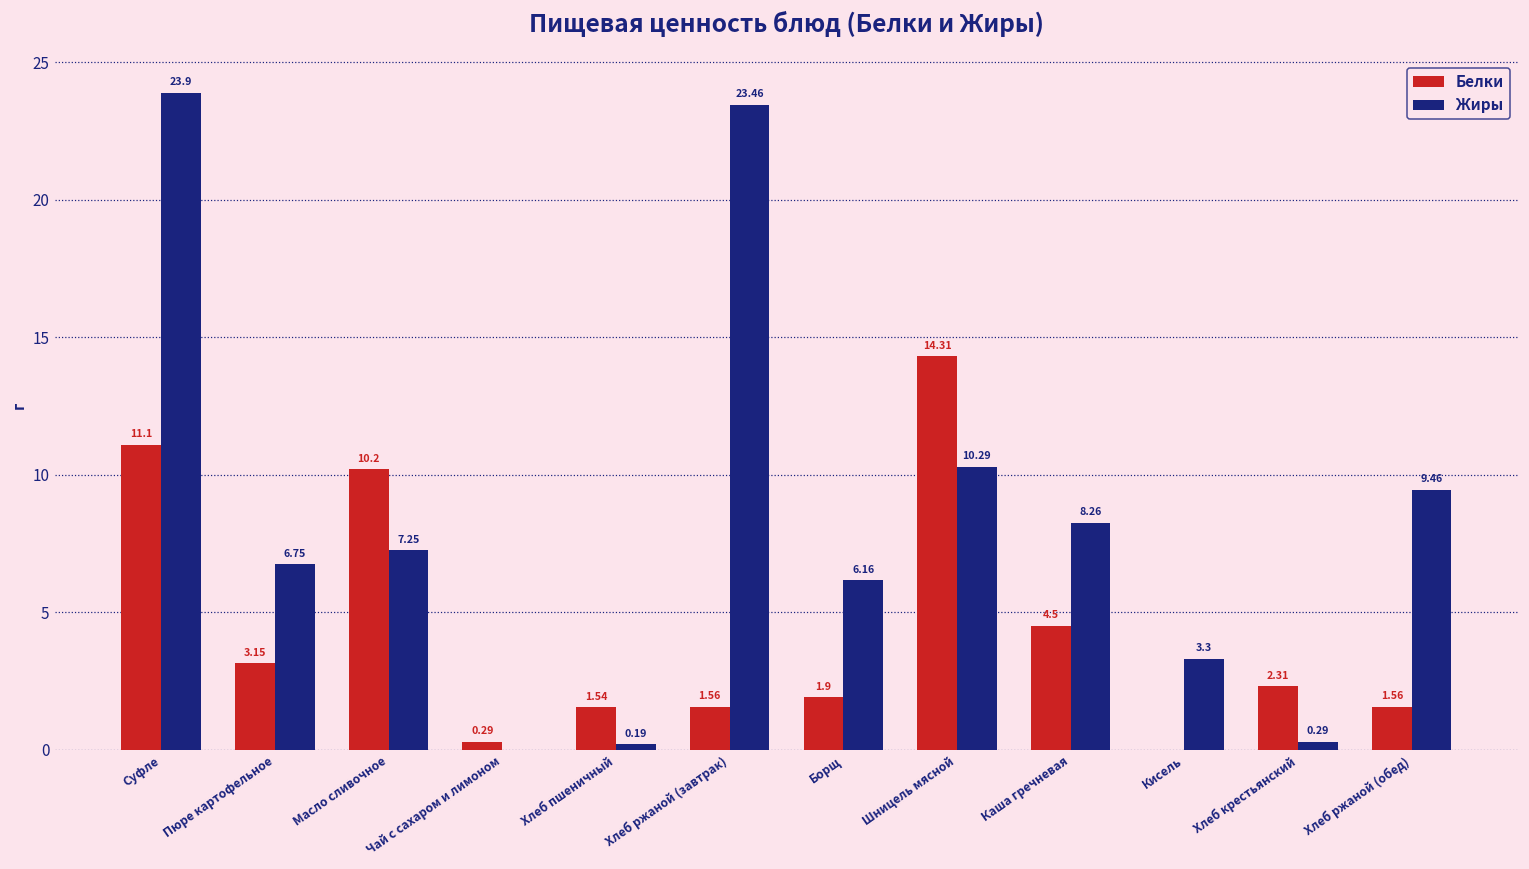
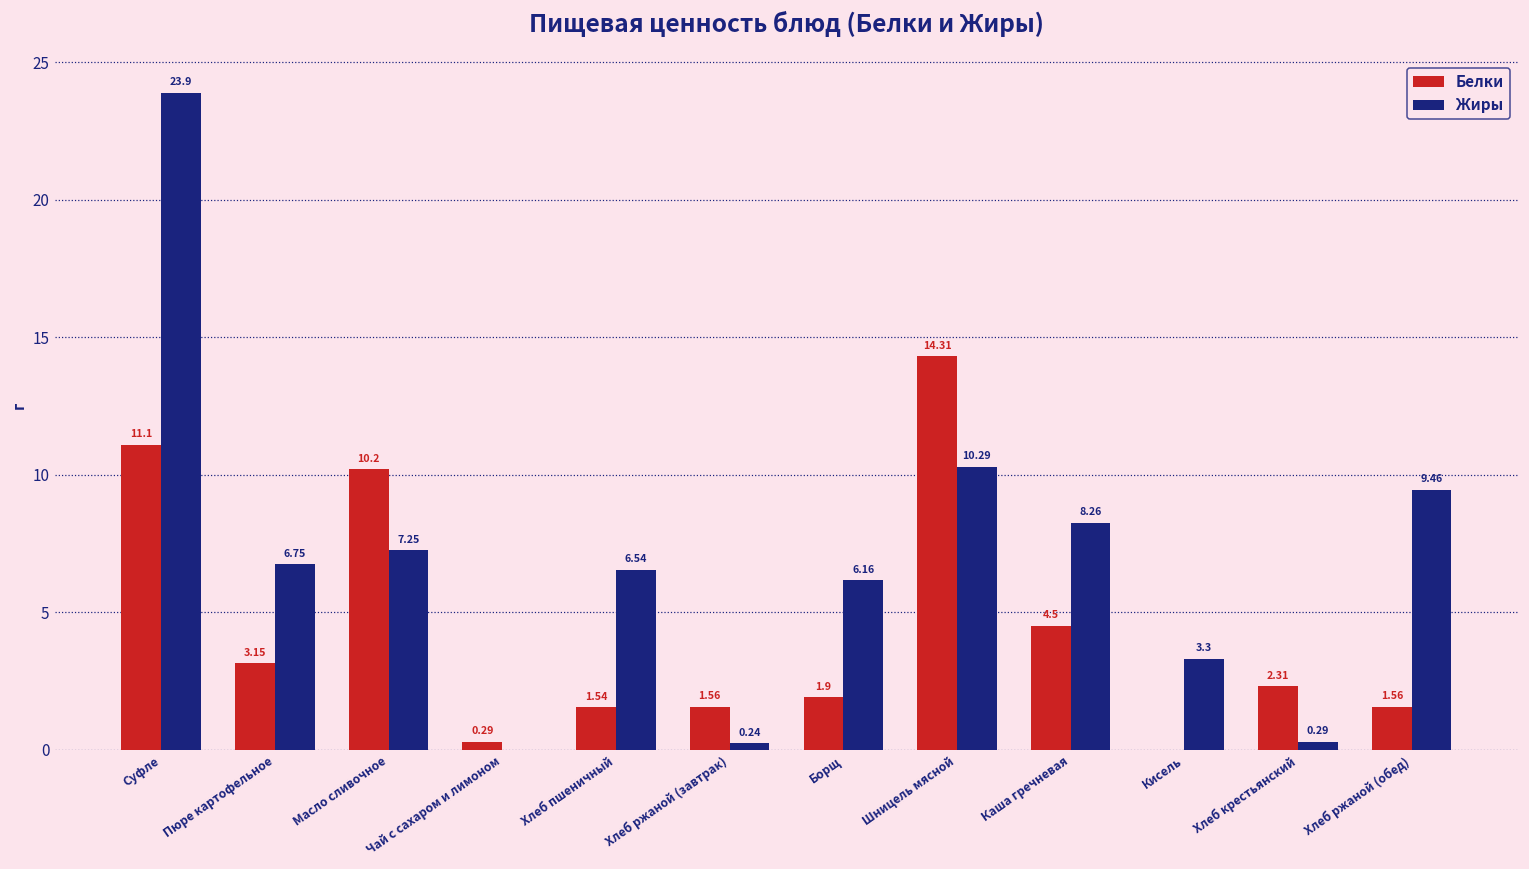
  {
    "Белки": {
      "Суфле": 11.1,
      "Пюре картофельное": 3.15,
      "Масло сливочное": 10.2,
      "Чай с сахаром и лимоном": 0.29,
      "Хлеб пшеничный": 1.54,
      "Хлеб ржаной (завтрак)": 1.56,
      "Борщ": 1.9,
      "Шницель мясной": 14.31,
      "Каша гречневая": 4.5,
      "Хлеб крестьянский": 2.31,
      "Хлеб ржаной (обед)": 1.56
    },
    "Жиры": {
      "Суфле": 23.9,
      "Пюре картофельное": 6.75,
      "Масло сливочное": 7.25,
-     "Хлеб пшеничный": 0.19,
-     "Хлеб ржаной (завтрак)": 23.46,
+     "Хлеб пшеничный": 6.54,
+     "Хлеб ржаной (завтрак)": 0.24,
      "Борщ": 6.16,
      "Шницель мясной": 10.29,
      "Каша гречневая": 8.26,
      "Кисель": 3.3,
      "Хлеб крестьянский": 0.29,
      "Хлеб ржаной (обед)": 9.46
    }
  }
